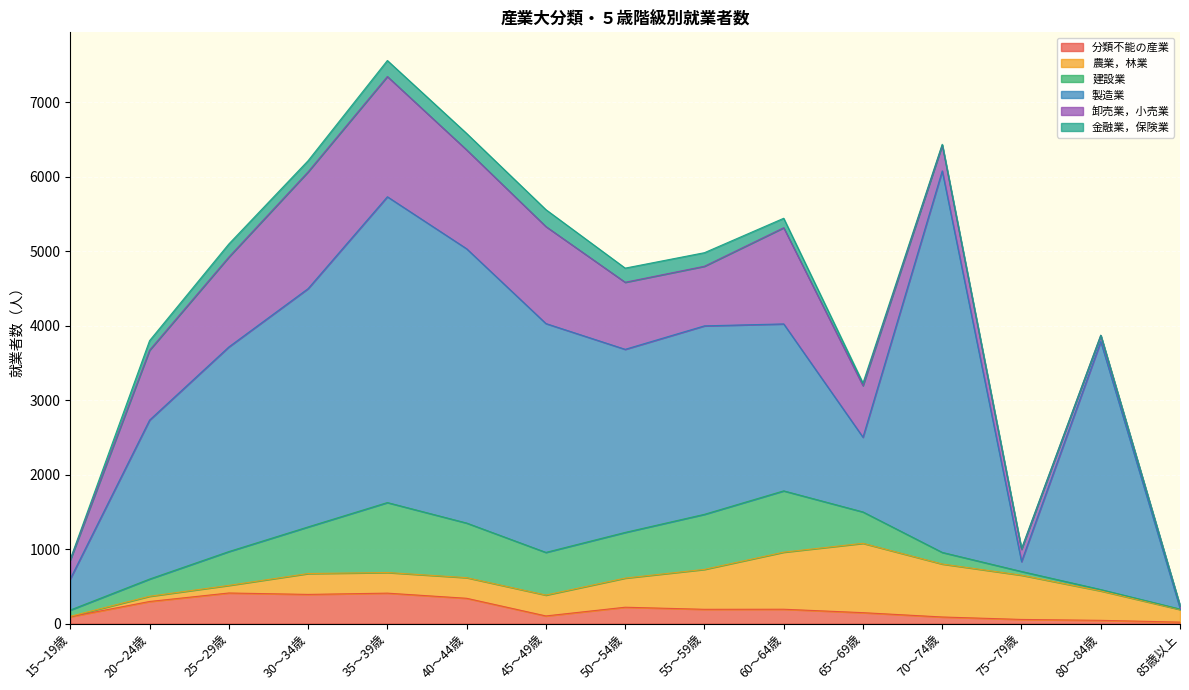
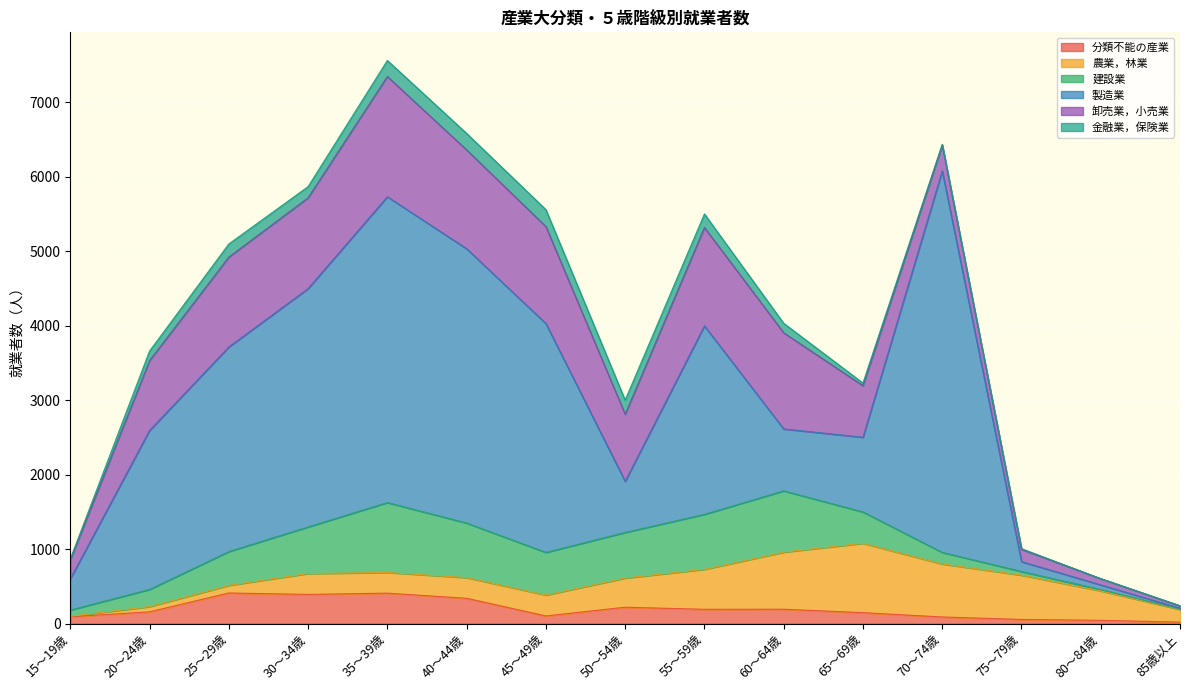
  {
    "分類不能の産業": {
-     "20～24歳": 300,
+     "20～24歳": 200,
      "25～29歳": 400,
      "30～34歳": 400,
      "35～39歳": 400,
      "40～44歳": 300,
      "45～49歳": 100,
      "50～54歳": 200,
      "55～59歳": 200,
      "60～64歳": 200,
      "65～69歳": 100,
      "70～74歳": 100,
      "75～79歳": 100,
      "80～84歳": 0,
      "85歳以上": 0
    },
    "農業，林業": {
      "20～24歳": 100,
      "25～29歳": 100,
      "30～34歳": 300,
      "35～39歳": 300,
      "40～44歳": 300,
      "45～49歳": 300,
      "50～54歳": 400,
      "55～59歳": 500,
      "60～64歳": 800,
      "65～69歳": 900,
      "70～74歳": 700,
      "75～79歳": 600
    },
    "製造業": {
      "15～19歳": 400,
      "20～24歳": 2100,
      "25～29歳": 2700,
      "30～34歳": 3200,
      "35～39歳": 4100,
      "40～44歳": 3700,
      "45～49歳": 3100,
-     "50～54歳": 2500,
+     "50～54歳": 700,
      "55～59歳": 2500,
-     "60～64歳": 2200,
+     "60～64歳": 800,
      "65～69歳": 1000,
      "70～74歳": 5100,
      "75～79歳": 100,
-     "80～84歳": 3300
+     "80～84歳": 100
    },
    "卸売業，小売業": {
      "20～24歳": 900,
      "25～29歳": 1200,
-     "30～34歳": 1600,
+     "30～34歳": 1200,
      "35～39歳": 1600,
      "40～44歳": 1300,
      "45～49歳": 1300,
      "50～54歳": 900,
-     "55～59歳": 800,
+     "55～59歳": 1300,
      "60～64歳": 1300,
      "65～69歳": 700
    }
  }
